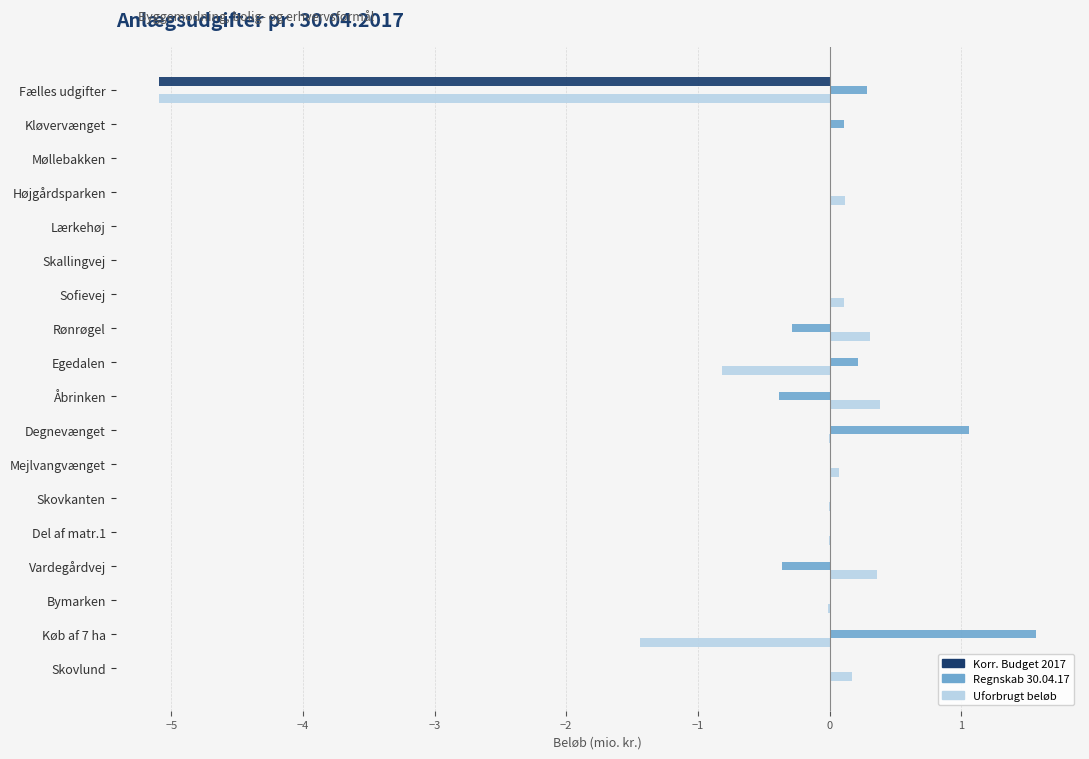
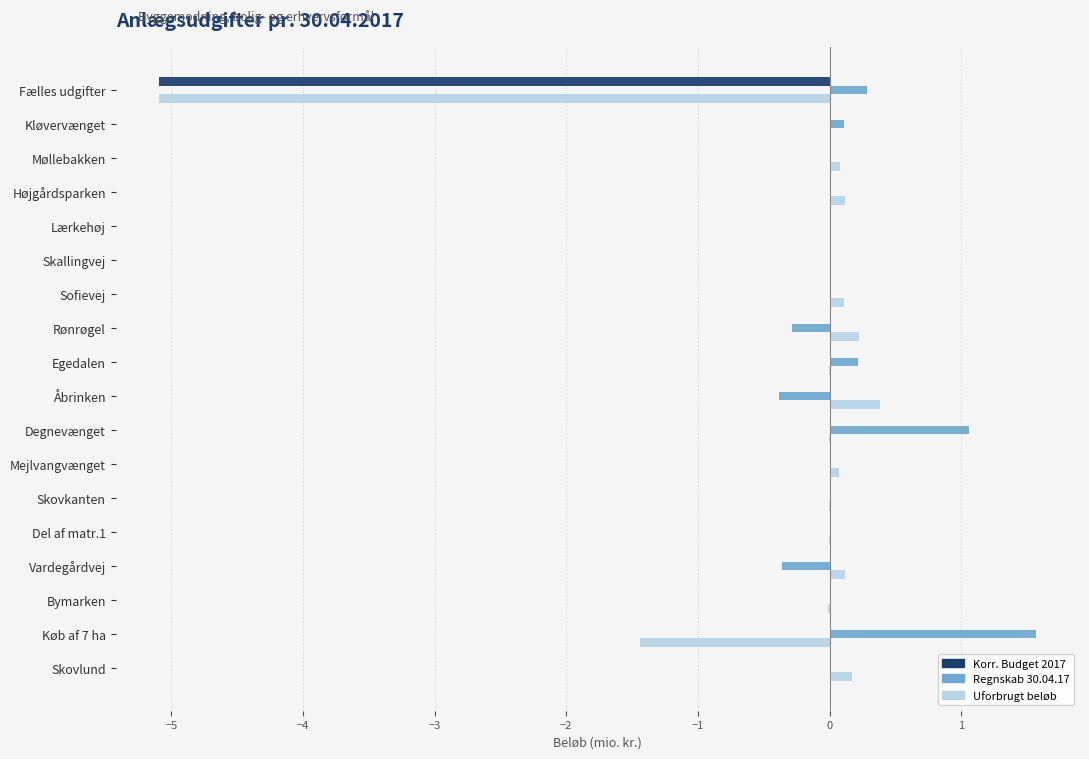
  {
    "Korr. Budget 2017": {
      "Fælles udgifter": -5.09,
      "Kløvervænget": 0.00,
      "Møllebakken": 0.00,
      "Højgårdsparken": 0.00,
      "Lærkehøj": 0.00,
      "Skallingvej": 0.00,
      "Sofievej": 0.00,
      "Rønrøgel": 0.00,
      "Egedalen": 0.00,
      "Åbrinken": 0.00,
      "Degnevænget": 0.00,
      "Mejlvangvænget": 0.00,
      "Skovkanten": 0.00,
      "Del af matr.1": 0.00,
      "Vardegårdvej": 0.00,
      "Bymarken": 0.00,
      "Køb af 7 ha": 0.00,
      "Skovlund": 0.00
    },
    "Regnskab 30.04.17": {
      "Fælles udgifter": 0.28,
      "Kløvervænget": 0.11,
      "Møllebakken": 0.00,
      "Højgårdsparken": 0.00,
      "Lærkehøj": 0.00,
      "Skallingvej": 0.00,
      "Sofievej": 0.00,
      "Rønrøgel": -0.28,
      "Egedalen": 0.21,
      "Åbrinken": -0.38,
      "Degnevænget": 1.06,
      "Mejlvangvænget": 0.00,
      "Vardegårdvej": -0.36,
      "Køb af 7 ha": 1.57,
      "Skovlund": 0.00
    },
    "Uforbrugt beløb": {
      "Fælles udgifter": -5.09,
      "Kløvervænget": 0.00,
-     "Møllebakken": 0.00,
+     "Møllebakken": 0.08,
      "Højgårdsparken": 0.11,
      "Lærkehøj": 0.00,
      "Skallingvej": 0.00,
      "Sofievej": 0.11,
-     "Rønrøgel": 0.31,
-     "Egedalen": -0.82,
+     "Rønrøgel": 0.22,
+     "Egedalen": 0.00,
      "Åbrinken": 0.38,
      "Mejlvangvænget": 0.07,
-     "Vardegårdvej": 0.36,
+     "Vardegårdvej": 0.12,
      "Køb af 7 ha": -1.44,
      "Skovlund": 0.17
    }
  }
